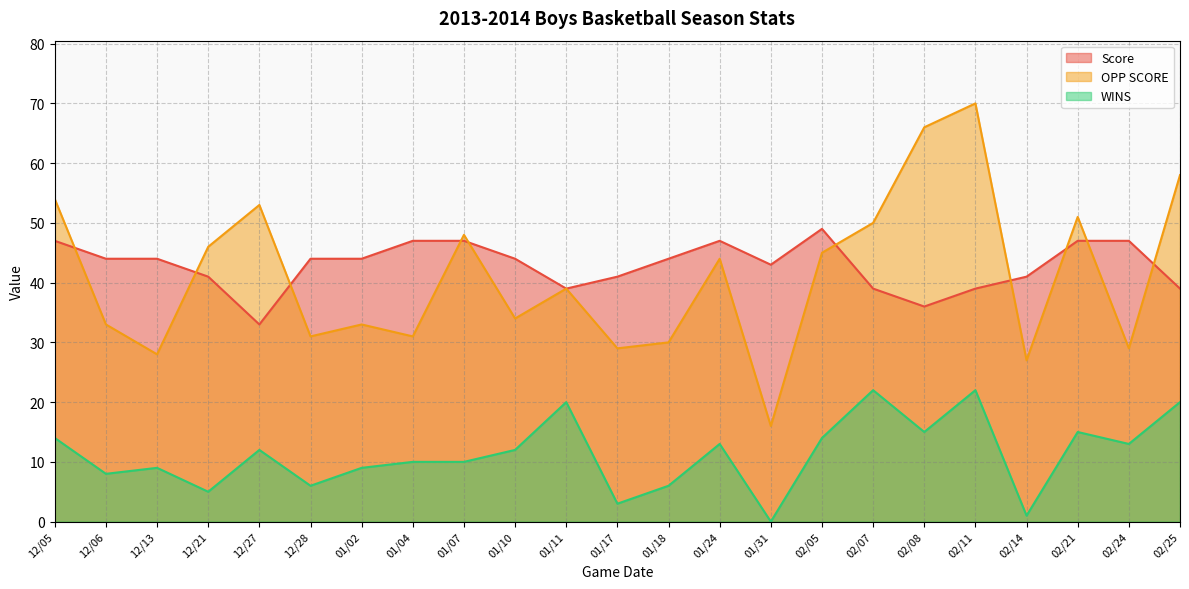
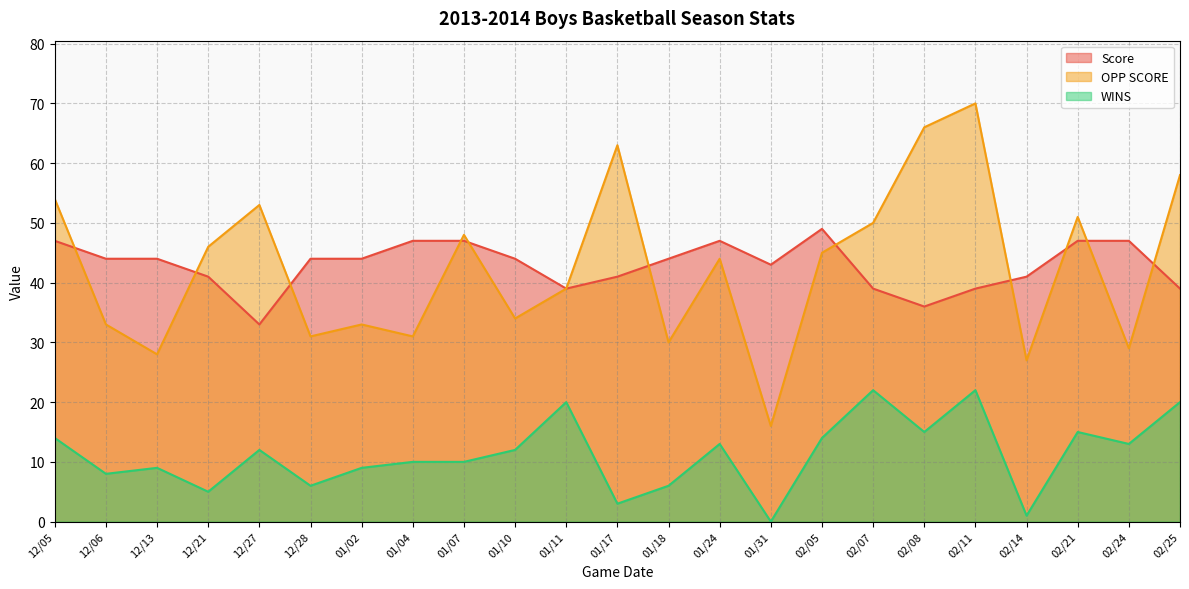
  {
    "Score": {
      "12/05": 47,
      "12/06": 44,
      "12/13": 44,
      "12/21": 41,
      "12/27": 33,
      "12/28": 44,
      "01/02": 44,
      "01/04": 47,
      "01/07": 47,
      "01/10": 44,
      "01/17": 41,
      "01/18": 44,
      "01/24": 47,
      "01/31": 43,
      "02/05": 49,
      "02/07": 39,
      "02/08": 36,
      "02/11": 39,
      "02/14": 41,
      "02/21": 47,
      "02/24": 47,
      "02/25": 39
    },
    "OPP SCORE": {
      "12/05": 54,
      "12/06": 33,
      "12/13": 28,
      "12/21": 46,
      "12/27": 53,
      "12/28": 31,
      "01/02": 33,
      "01/04": 31,
      "01/07": 48,
      "01/10": 34,
-     "01/17": 29,
+     "01/17": 63,
      "01/18": 30,
      "01/24": 44,
      "01/31": 16,
      "02/05": 45,
      "02/07": 50,
      "02/08": 66,
      "02/11": 70,
      "02/14": 27,
      "02/21": 51,
      "02/24": 29,
      "02/25": 58
    },
    "WINS": {
      "12/05": 14,
      "12/06": 8,
      "12/13": 9,
      "12/21": 5,
      "12/27": 12,
      "12/28": 6,
      "01/02": 9,
      "01/04": 10,
      "01/07": 10,
      "01/10": 12,
      "01/11": 20,
      "01/17": 3,
      "01/18": 6,
      "01/24": 13,
      "01/31": 0,
      "02/05": 14,
      "02/07": 22,
      "02/08": 15,
      "02/11": 22,
      "02/14": 1,
      "02/21": 15,
      "02/24": 13,
      "02/25": 20
    }
  }
